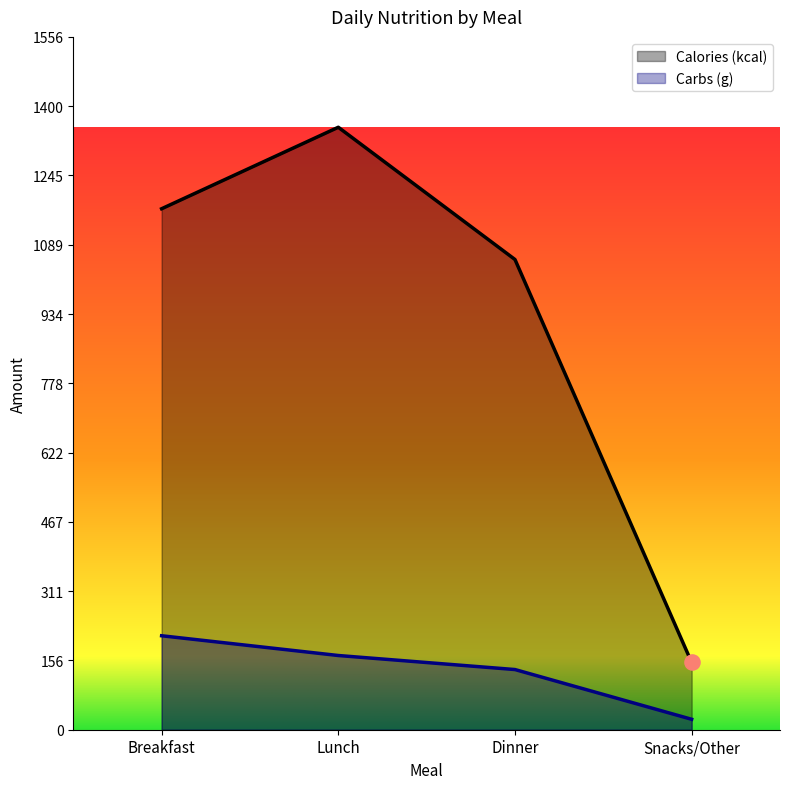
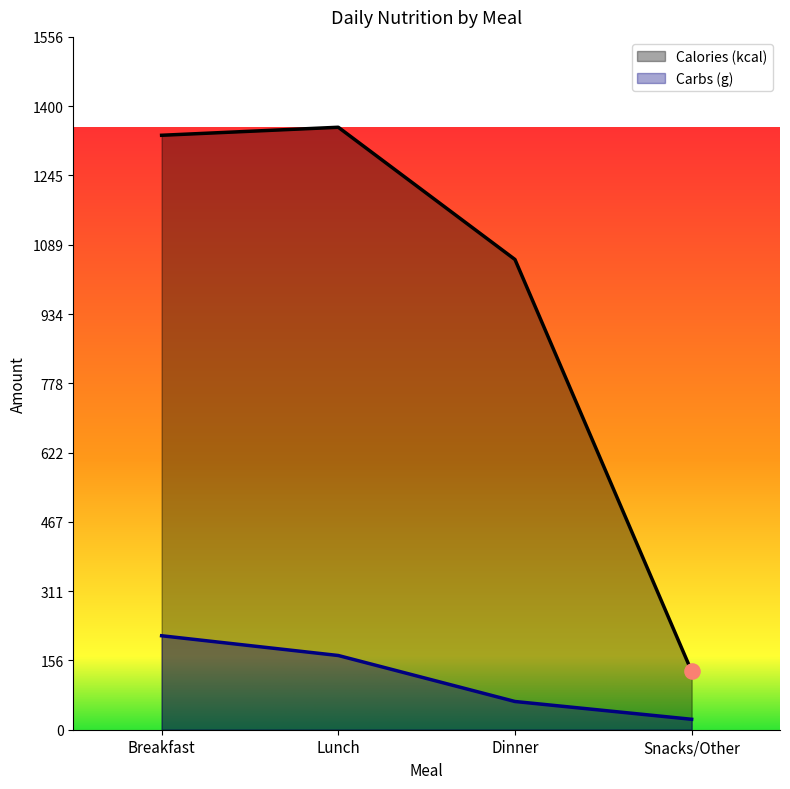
  {
    "Calories (kcal)": {
-     "Breakfast": 1170,
+     "Breakfast": 1340,
      "Lunch": 1350,
      "Dinner": 1060,
-     "Snacks/Other": 150
+     "Snacks/Other": 130
    },
    "Carbs (g)": {
      "Breakfast": 210,
      "Lunch": 170,
-     "Dinner": 140,
+     "Dinner": 60,
      "Snacks/Other": 20
    }
  }
